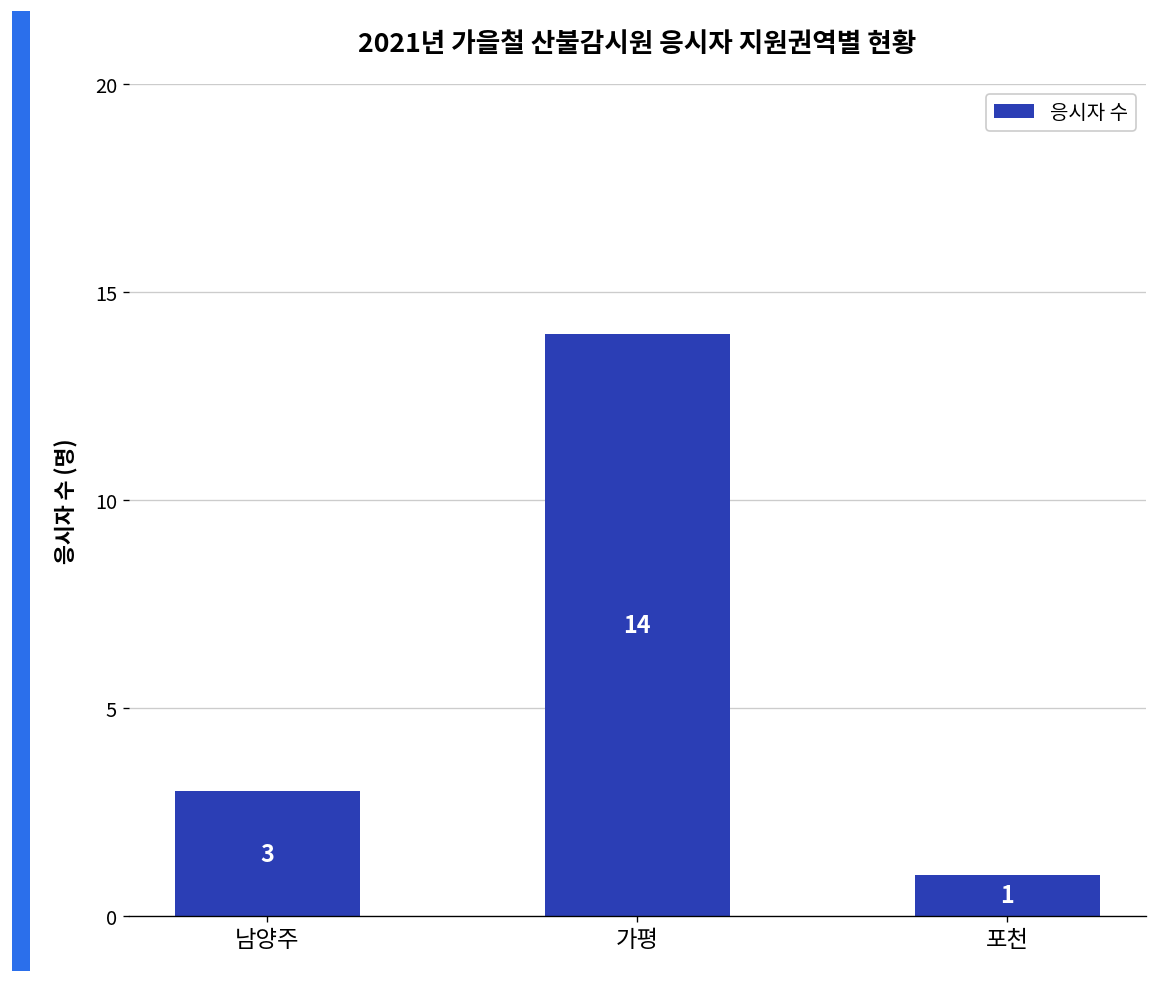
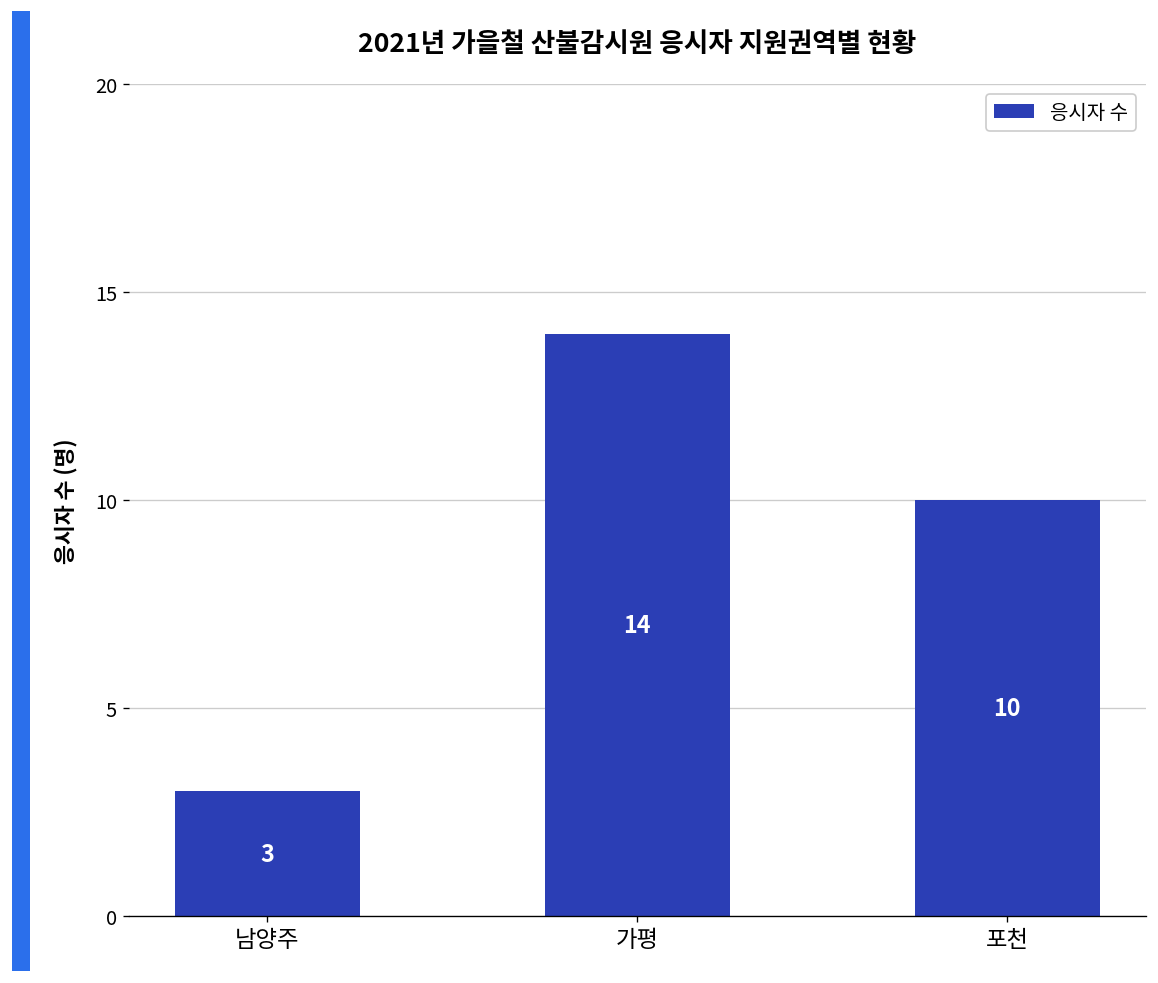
  {
    "남양주": 3,
    "가평": 14,
-   "포천": 1
+   "포천": 10
  }
